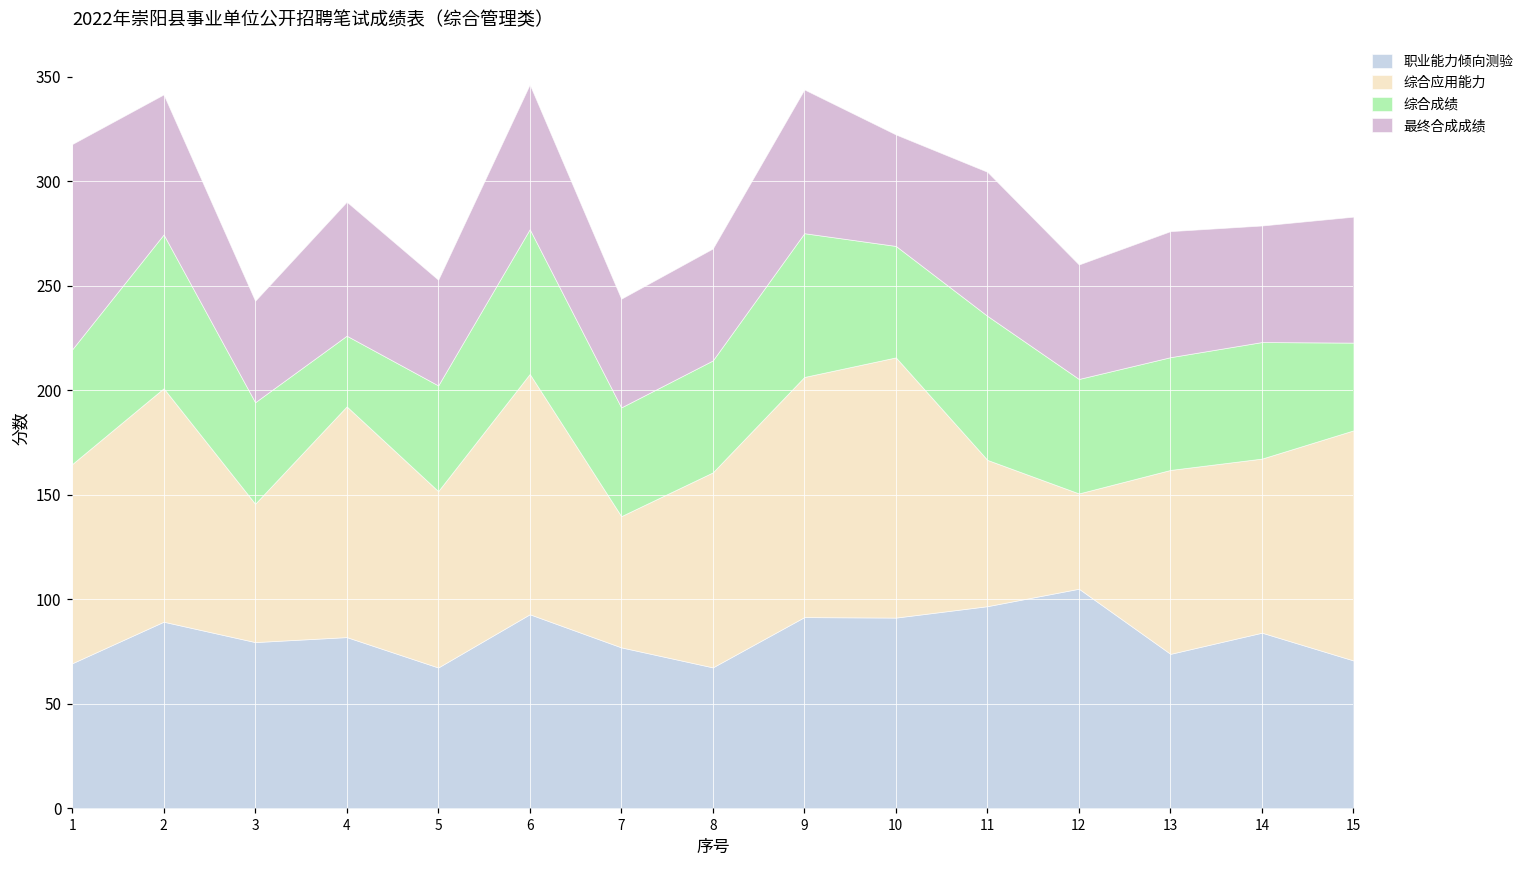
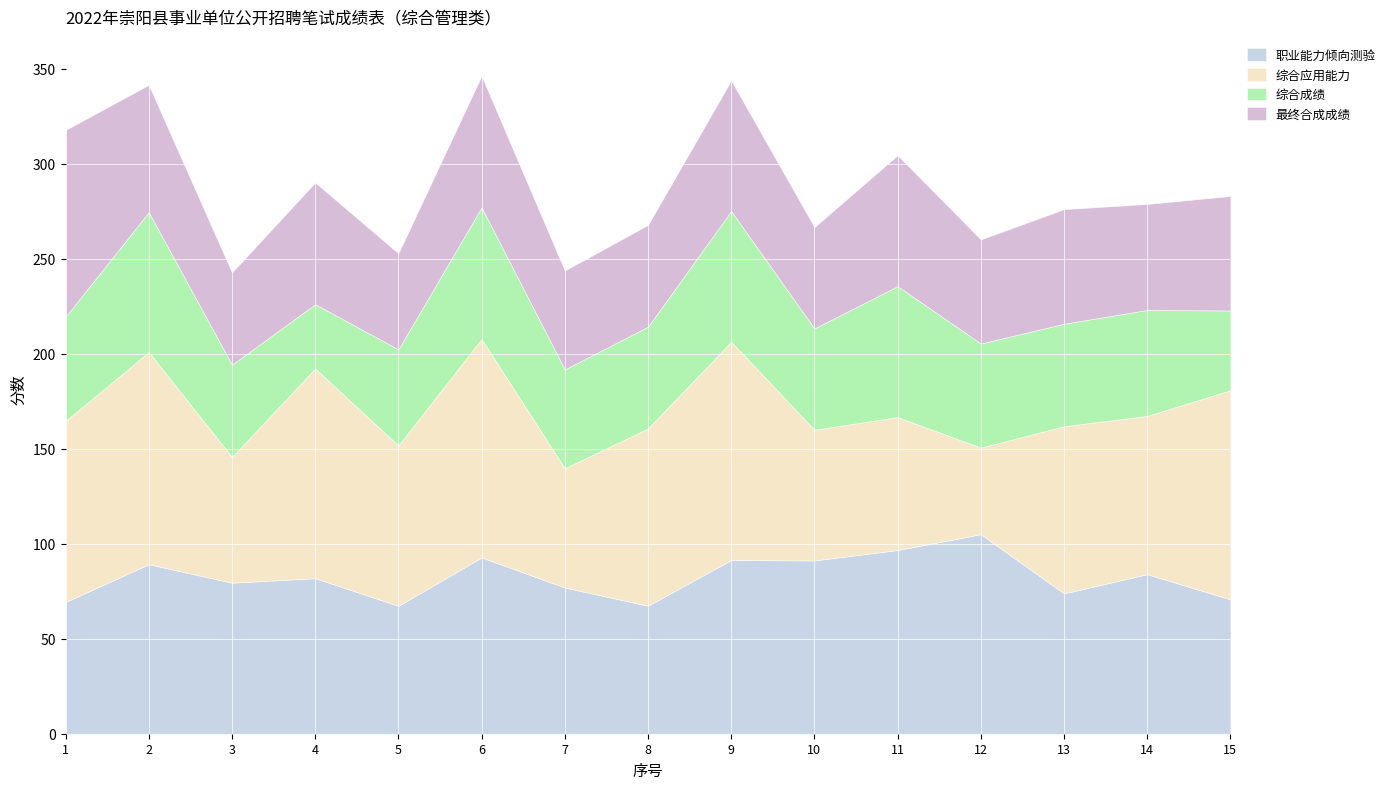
  {
    "综合应用能力": {
      "1": 95,
      "2": 112,
      "3": 66,
      "4": 110,
      "5": 84,
      "6": 115,
      "7": 63,
      "8": 93,
      "9": 115,
-     "10": 124,
+     "10": 69,
      "11": 70,
      "12": 46,
      "13": 88,
      "14": 83,
      "15": 110
    },
    "综合成绩": {
      "1": 55,
      "2": 74,
      "3": 49,
      "4": 34,
      "5": 51,
      "6": 69,
      "7": 52,
      "8": 54,
      "9": 69,
      "10": 53,
      "11": 69,
      "12": 55,
      "13": 54,
      "14": 56,
      "15": 42
    }
  }
